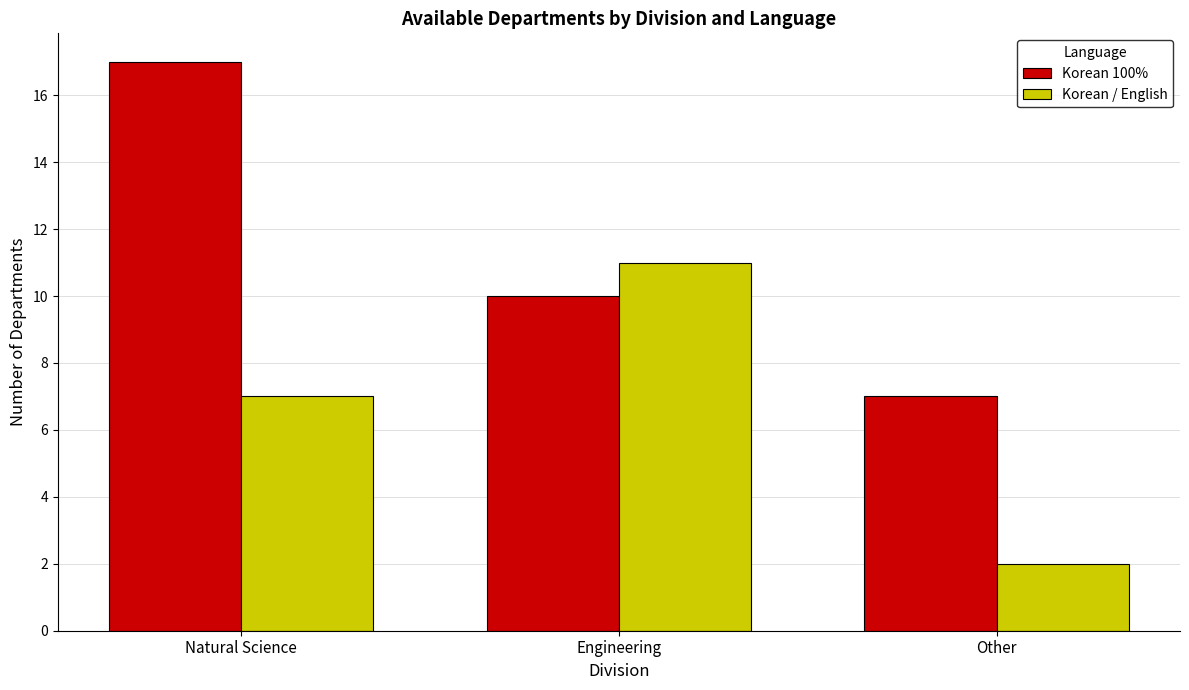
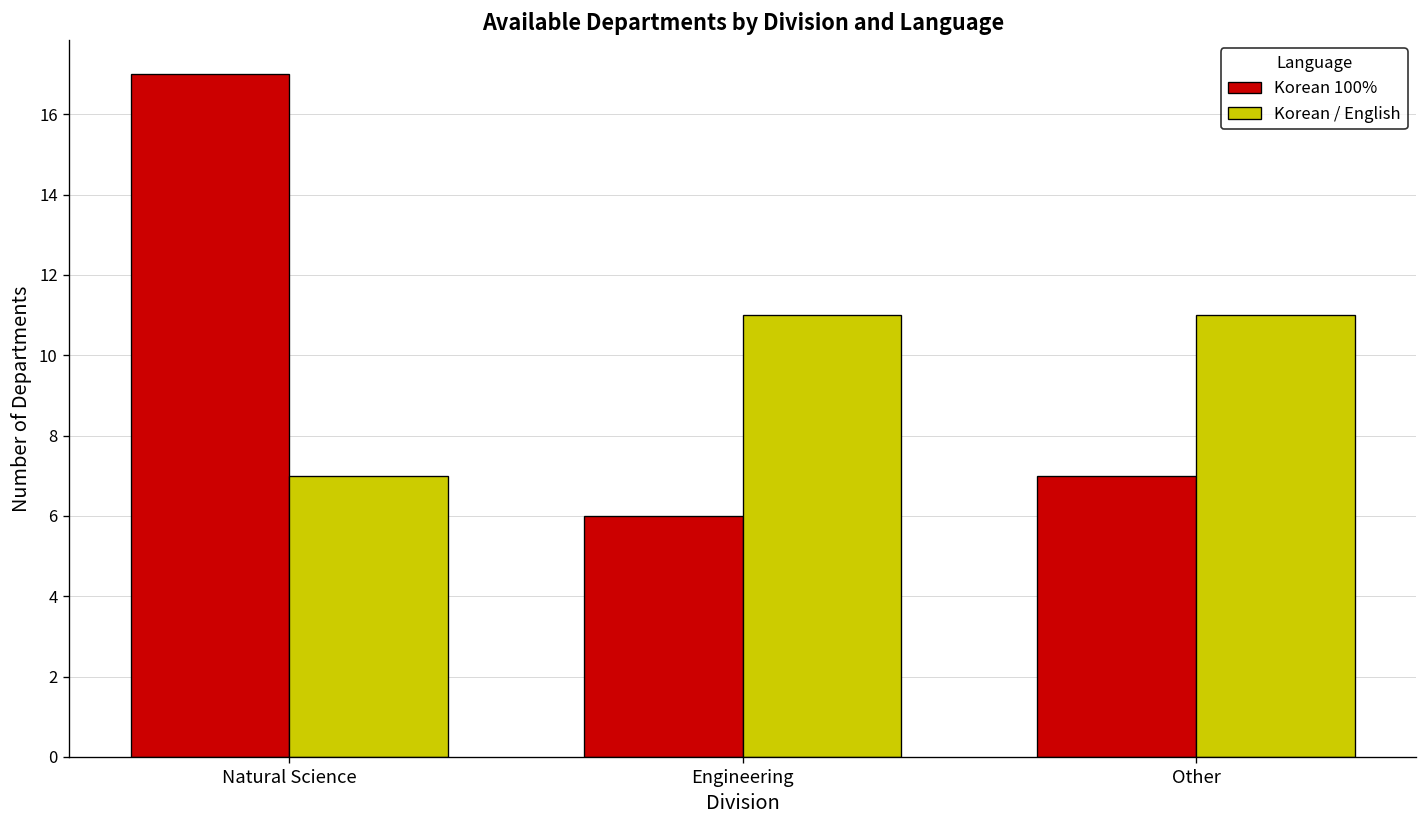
  {
    "Korean 100%": {
      "Natural Science": 17,
-     "Engineering": 10,
+     "Engineering": 6,
      "Other": 7
    },
    "Korean / English": {
      "Natural Science": 7,
      "Engineering": 11,
-     "Other": 2
+     "Other": 11
    }
  }
